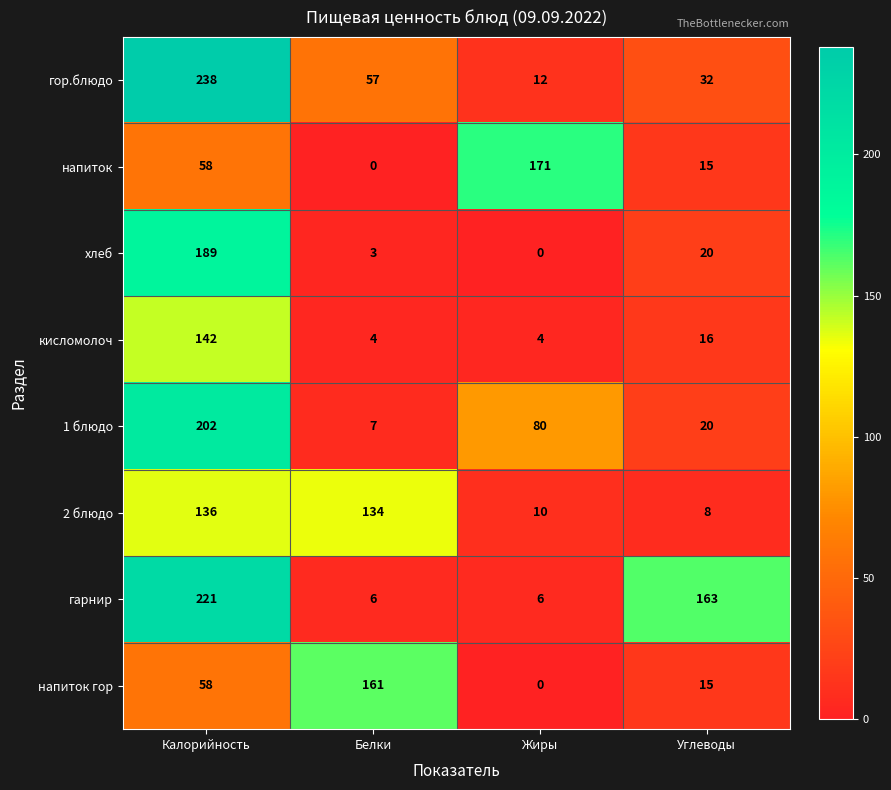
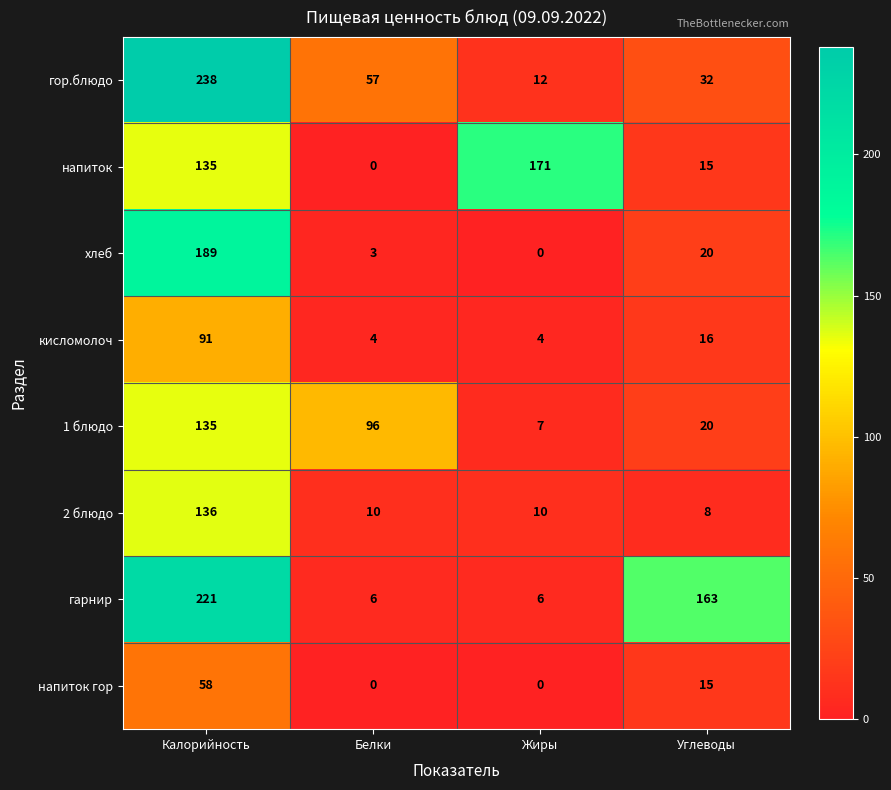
  {
    "гор.блюдо": {
      "Калорийность": 238,
      "Белки": 57,
      "Жиры": 12,
      "Углеводы": 32
    },
    "напиток": {
-     "Калорийность": 58,
+     "Калорийность": 135,
      "Белки": 0,
      "Жиры": 171,
      "Углеводы": 15
    },
    "хлеб": {
      "Калорийность": 189,
      "Белки": 3,
      "Жиры": 0,
      "Углеводы": 20
    },
    "кисломолоч": {
-     "Калорийность": 142,
+     "Калорийность": 91,
      "Белки": 4,
      "Жиры": 4,
      "Углеводы": 16
    },
    "1 блюдо": {
-     "Калорийность": 202,
-     "Белки": 7,
-     "Жиры": 80,
+     "Калорийность": 135,
+     "Белки": 96,
+     "Жиры": 7,
      "Углеводы": 20
    },
    "2 блюдо": {
      "Калорийность": 136,
-     "Белки": 134,
+     "Белки": 10,
      "Жиры": 10,
      "Углеводы": 8
    },
    "гарнир": {
      "Калорийность": 221,
      "Белки": 6,
      "Жиры": 6,
      "Углеводы": 163
    },
    "напиток гор": {
      "Калорийность": 58,
-     "Белки": 161,
+     "Белки": 0,
      "Жиры": 0,
      "Углеводы": 15
    }
  }
